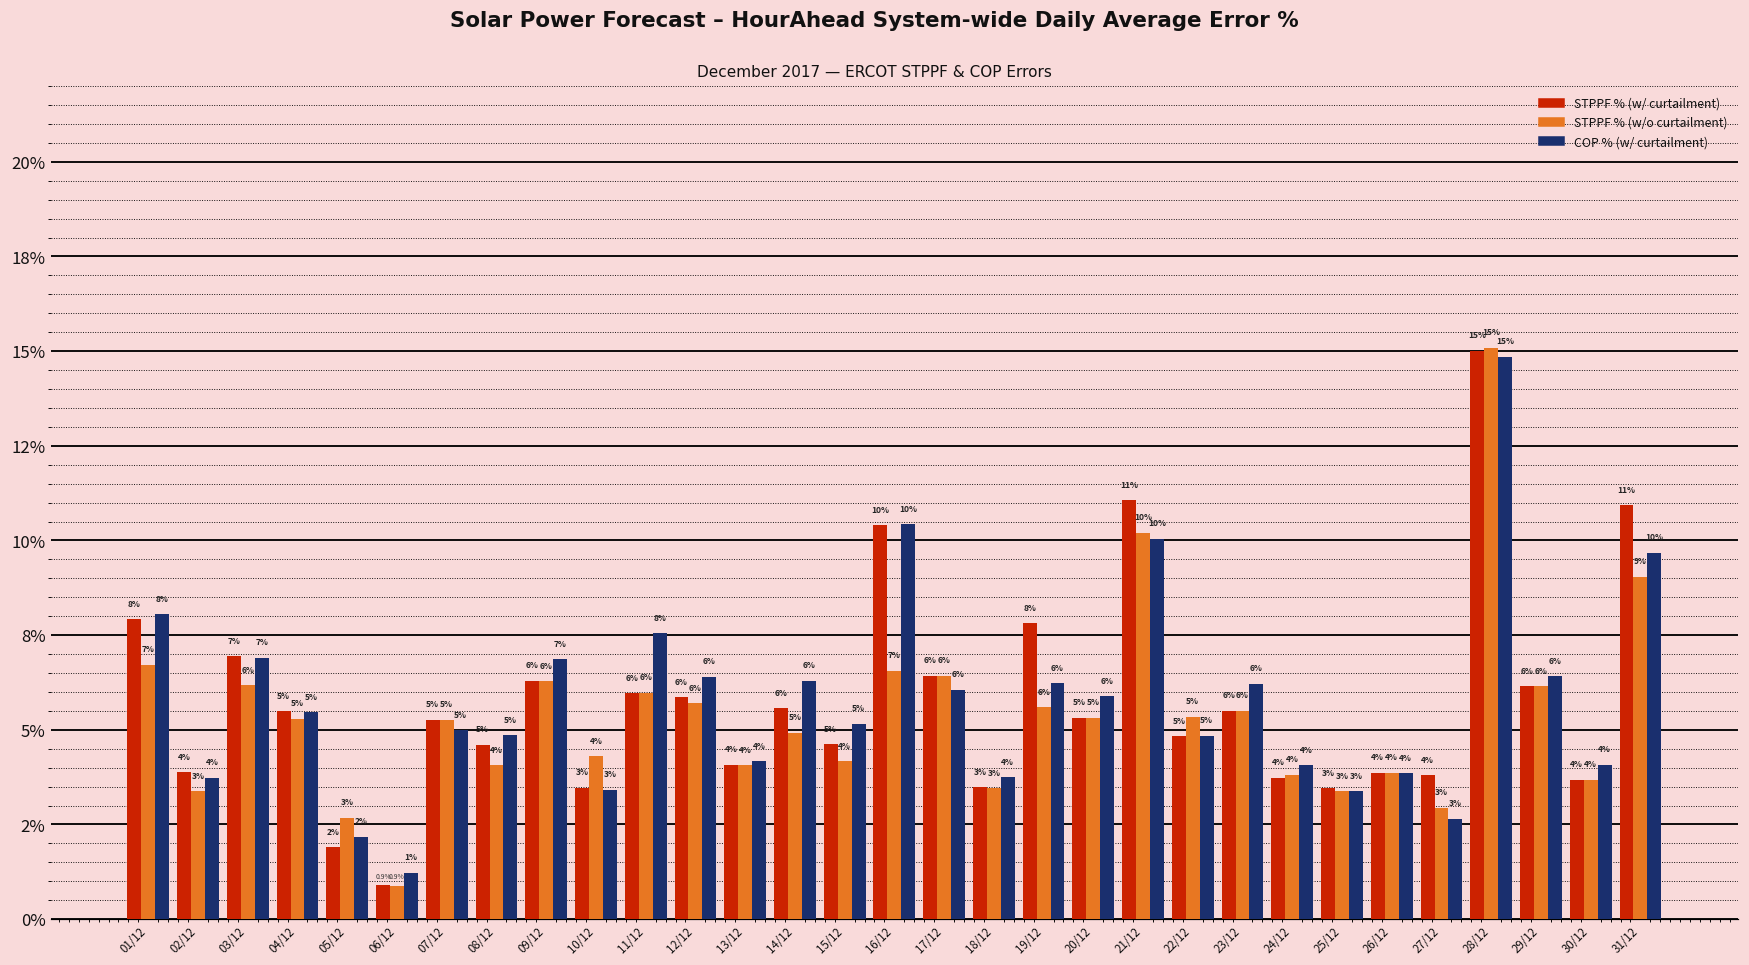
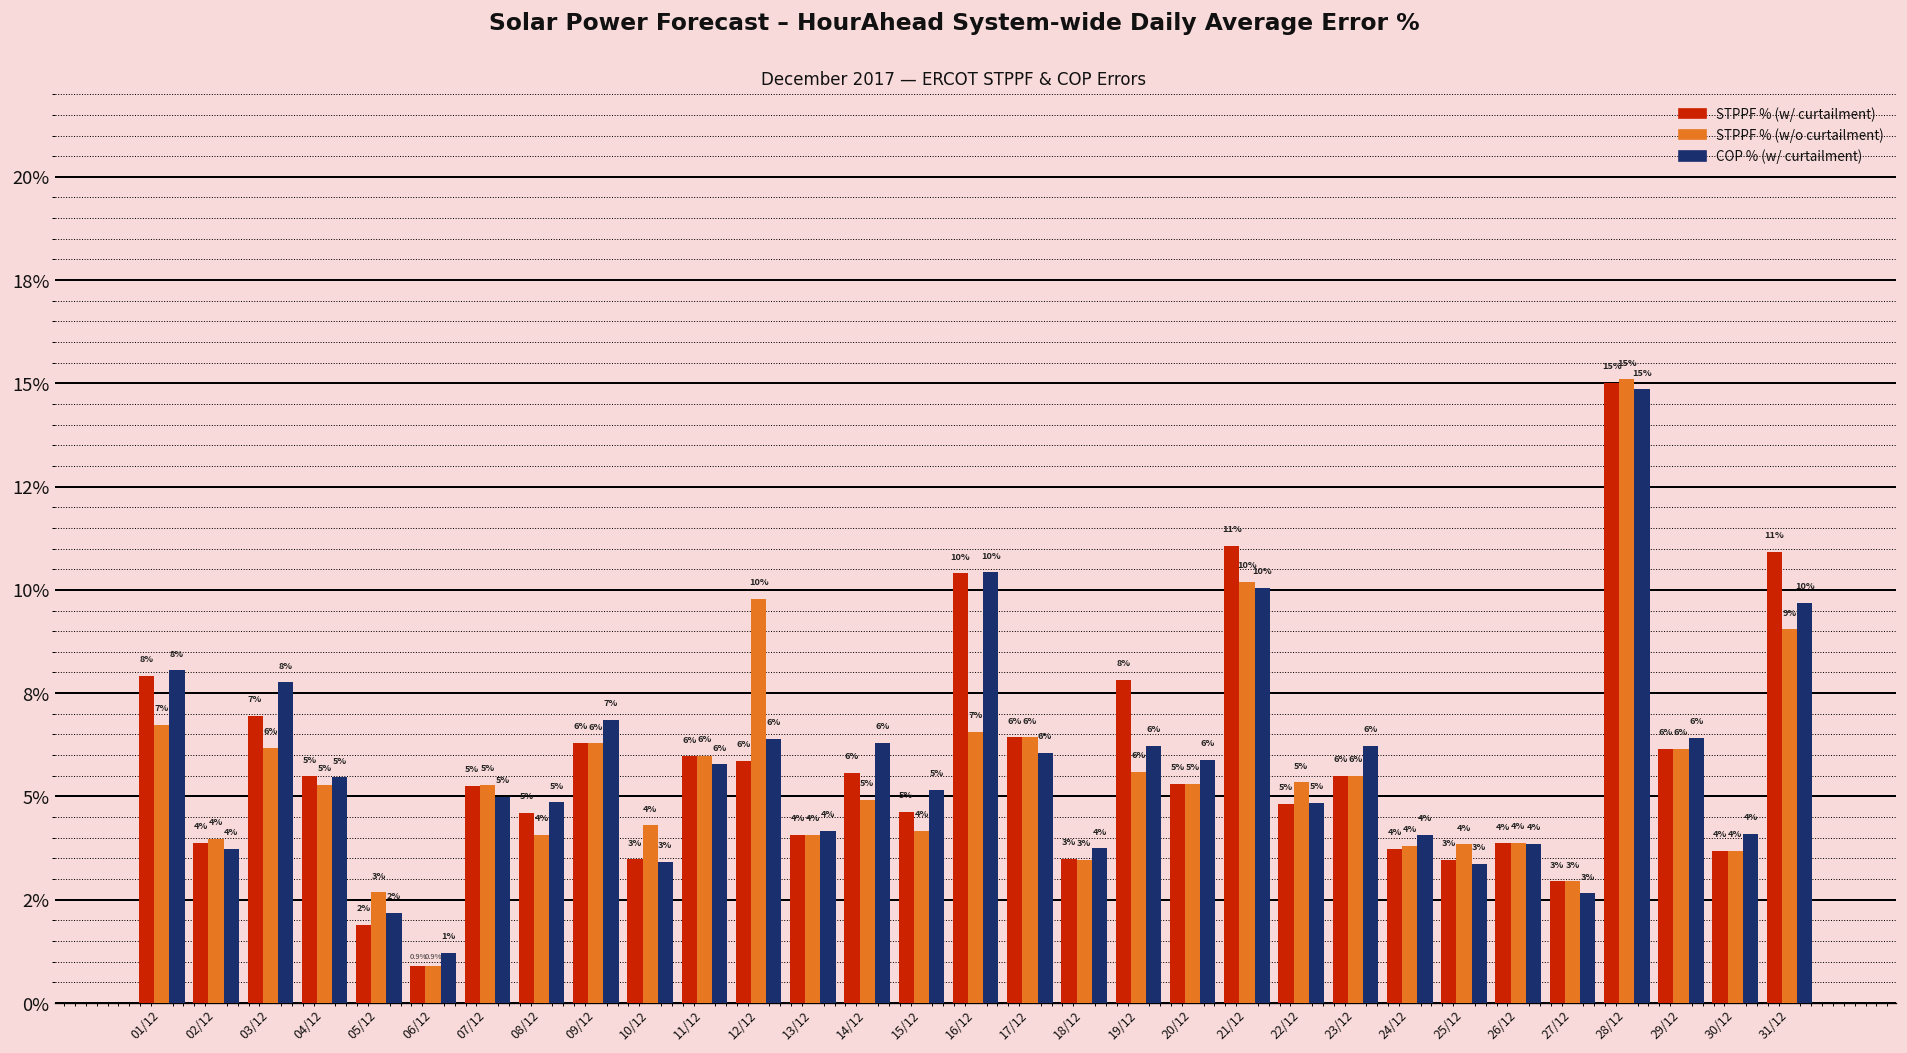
  {
    "STPPF % (w/ curtailment)": {
      "01/12": "8%",
      "03/12": "7%",
      "04/12": "5%",
      "05/12": "2%",
      "06/12": "0.9%",
      "07/12": "5%",
      "08/12": "5%",
      "09/12": "6%",
      "10/12": "3%",
      "11/12": "6%",
      "12/12": "6%",
      "13/12": "4%",
      "14/12": "6%",
      "15/12": "5%",
      "16/12": "10%",
      "17/12": "6%",
      "18/12": "3%",
      "19/12": "8%",
      "20/12": "5%",
      "21/12": "11%",
      "23/12": "6%",
      "24/12": "4%",
      "25/12": "3%",
      "26/12": "4%",
-     "27/12": "4%",
+     "27/12": "3%",
      "29/12": "6%",
      "30/12": "4%",
      "31/12": "11%"
    },
    "STPPF % (w/o curtailment)": {
      "01/12": "7%",
-     "02/12": "3%",
+     "02/12": "4%",
      "03/12": "6%",
      "05/12": "3%",
      "06/12": "0.9%",
      "07/12": "5%",
      "08/12": "4%",
      "09/12": "6%",
      "10/12": "4%",
      "11/12": "6%",
-     "12/12": "6%",
+     "12/12": "10%",
      "14/12": "5%",
      "15/12": "4%",
      "16/12": "7%",
      "17/12": "6%",
      "18/12": "3%",
      "20/12": "5%",
      "21/12": "10%",
      "22/12": "5%",
      "24/12": "4%",
-     "25/12": "3%",
+     "25/12": "4%",
      "26/12": "4%",
      "27/12": "3%",
      "28/12": "15%",
      "31/12": "9%"
    },
    "COP % (w/ curtailment)": {
      "01/12": "8%",
-     "03/12": "7%",
+     "03/12": "8%",
      "04/12": "5%",
      "05/12": "2%",
      "06/12": "1%",
      "08/12": "5%",
      "09/12": "7%",
      "10/12": "3%",
-     "11/12": "8%",
+     "11/12": "6%",
      "12/12": "6%",
      "13/12": "4%",
      "14/12": "6%",
      "15/12": "5%",
      "16/12": "10%",
      "18/12": "4%",
      "19/12": "6%",
      "20/12": "6%",
      "23/12": "6%",
      "24/12": "4%",
      "25/12": "3%",
      "26/12": "4%",
      "29/12": "6%",
      "30/12": "4%",
      "31/12": "10%"
    }
  }
